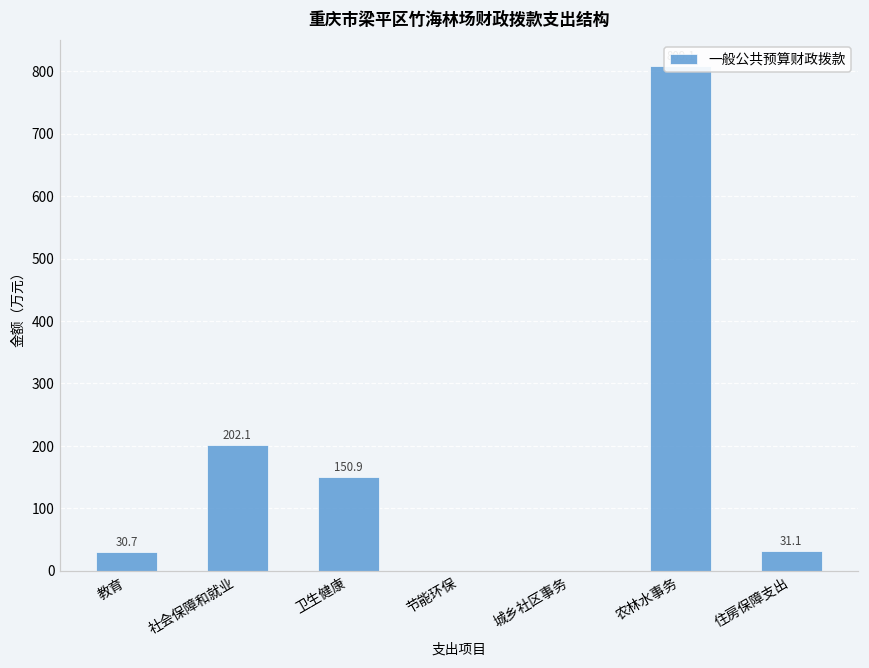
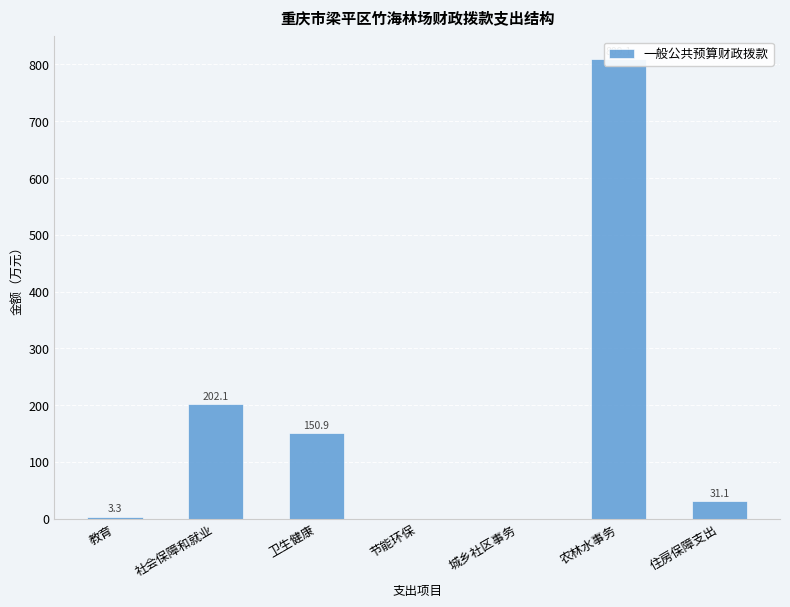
  {
-   "教育": 30.7,
+   "教育": 3.3,
    "社会保障和就业": 202.1,
    "卫生健康": 150.9,
    "住房保障支出": 31.1
  }
